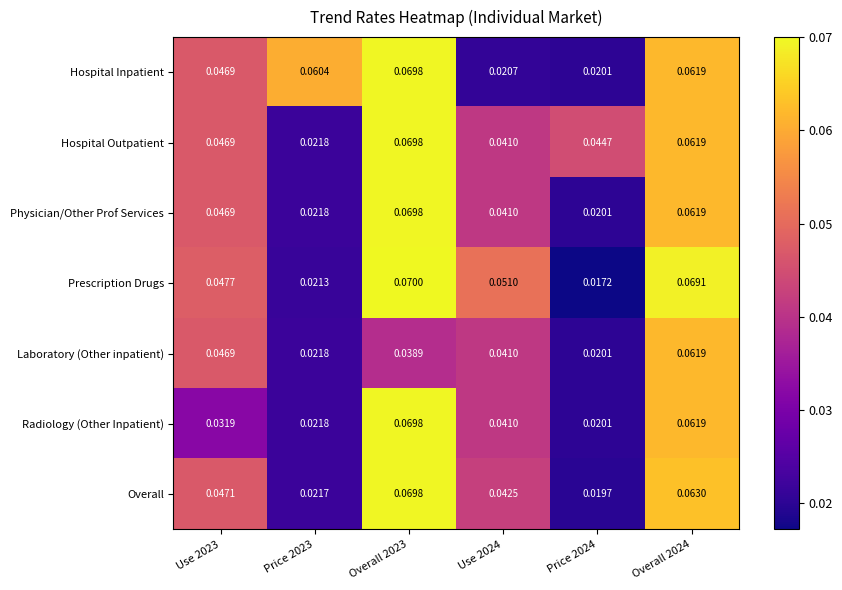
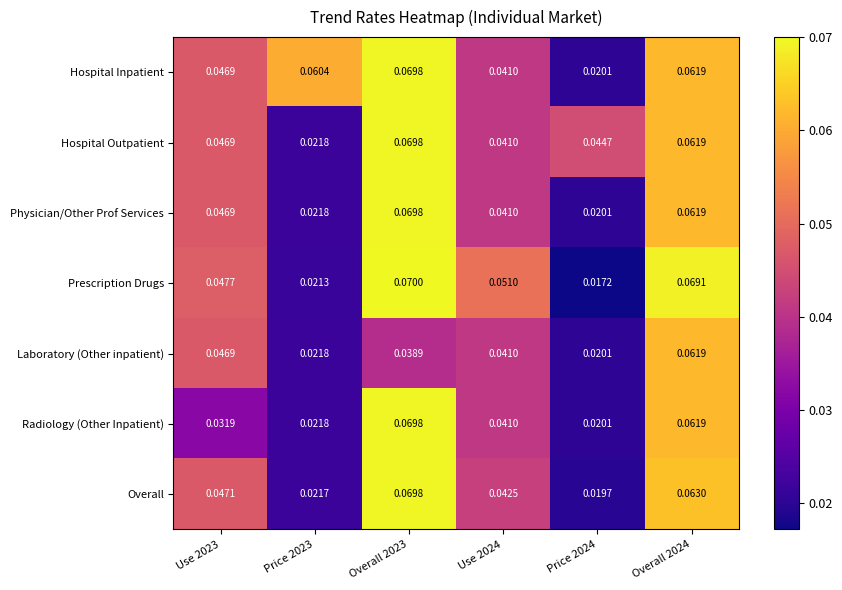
  {
    "Hospital Inpatient": {
      "Use 2023": 0.0469,
      "Price 2023": 0.0604,
      "Overall 2023": 0.0698,
-     "Use 2024": 0.0207,
+     "Use 2024": 0.0410,
      "Price 2024": 0.0201,
      "Overall 2024": 0.0619
    },
    "Hospital Outpatient": {
      "Use 2023": 0.0469,
      "Price 2023": 0.0218,
      "Overall 2023": 0.0698,
      "Use 2024": 0.0410,
      "Price 2024": 0.0447,
      "Overall 2024": 0.0619
    },
    "Physician/Other Prof Services": {
      "Use 2023": 0.0469,
      "Price 2023": 0.0218,
      "Overall 2023": 0.0698,
      "Use 2024": 0.0410,
      "Price 2024": 0.0201,
      "Overall 2024": 0.0619
    },
    "Prescription Drugs": {
      "Use 2023": 0.0477,
      "Price 2023": 0.0213,
      "Overall 2023": 0.0700,
      "Use 2024": 0.0510,
      "Price 2024": 0.0172,
      "Overall 2024": 0.0691
    },
    "Laboratory (Other inpatient)": {
      "Use 2023": 0.0469,
      "Price 2023": 0.0218,
      "Overall 2023": 0.0389,
      "Use 2024": 0.0410,
      "Price 2024": 0.0201,
      "Overall 2024": 0.0619
    },
    "Radiology (Other Inpatient)": {
      "Use 2023": 0.0319,
      "Price 2023": 0.0218,
      "Overall 2023": 0.0698,
      "Use 2024": 0.0410,
      "Price 2024": 0.0201,
      "Overall 2024": 0.0619
    },
    "Overall": {
      "Use 2023": 0.0471,
      "Price 2023": 0.0217,
      "Overall 2023": 0.0698,
      "Use 2024": 0.0425,
      "Price 2024": 0.0197,
      "Overall 2024": 0.0630
    }
  }
